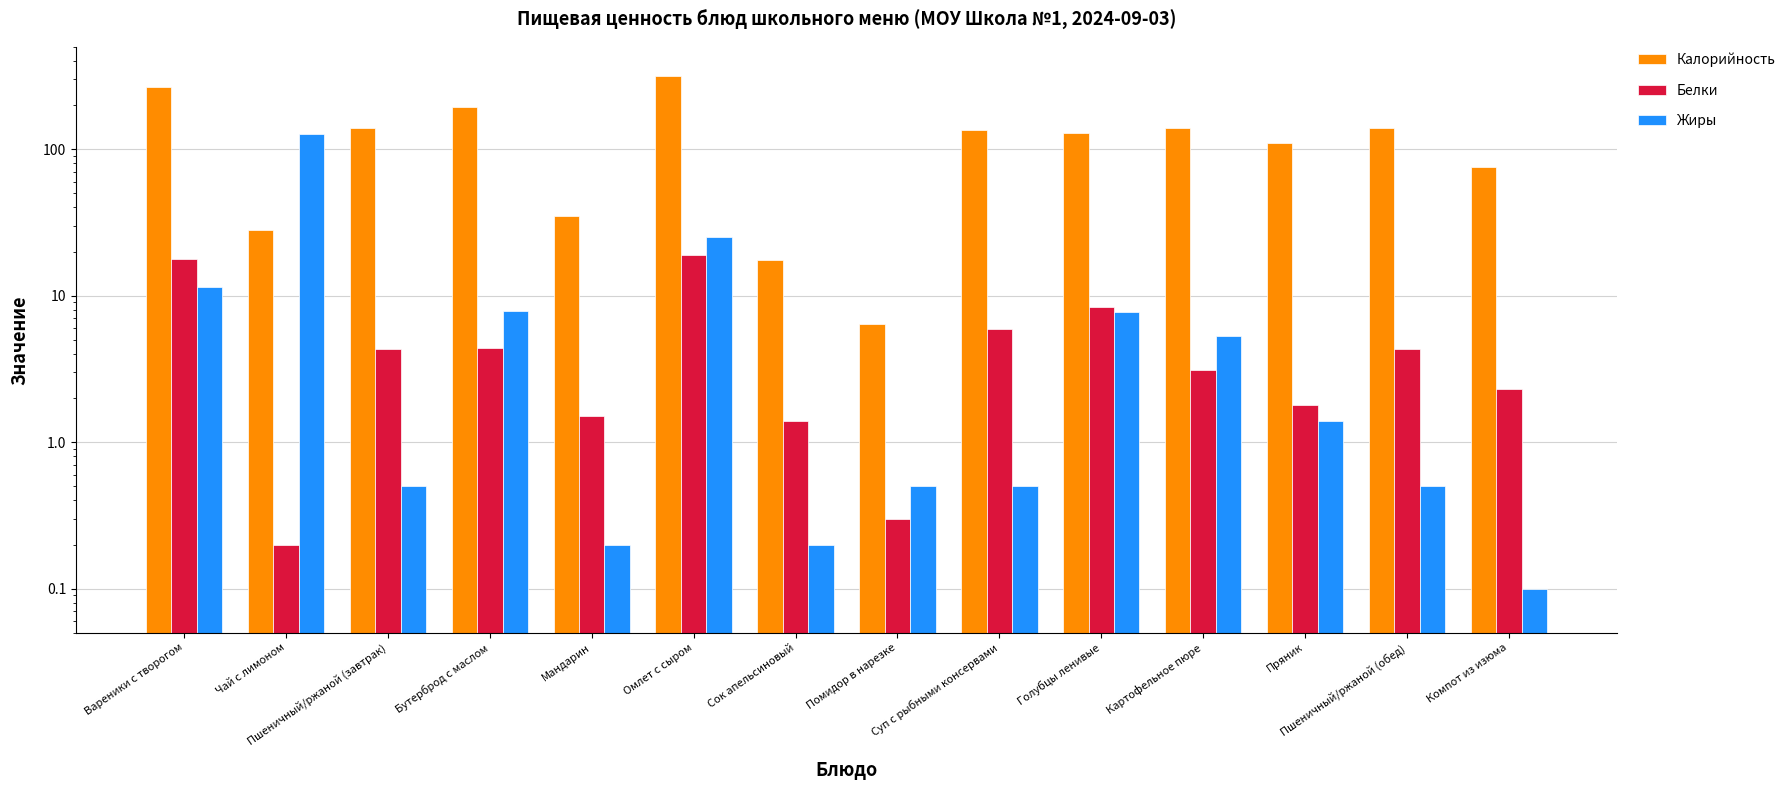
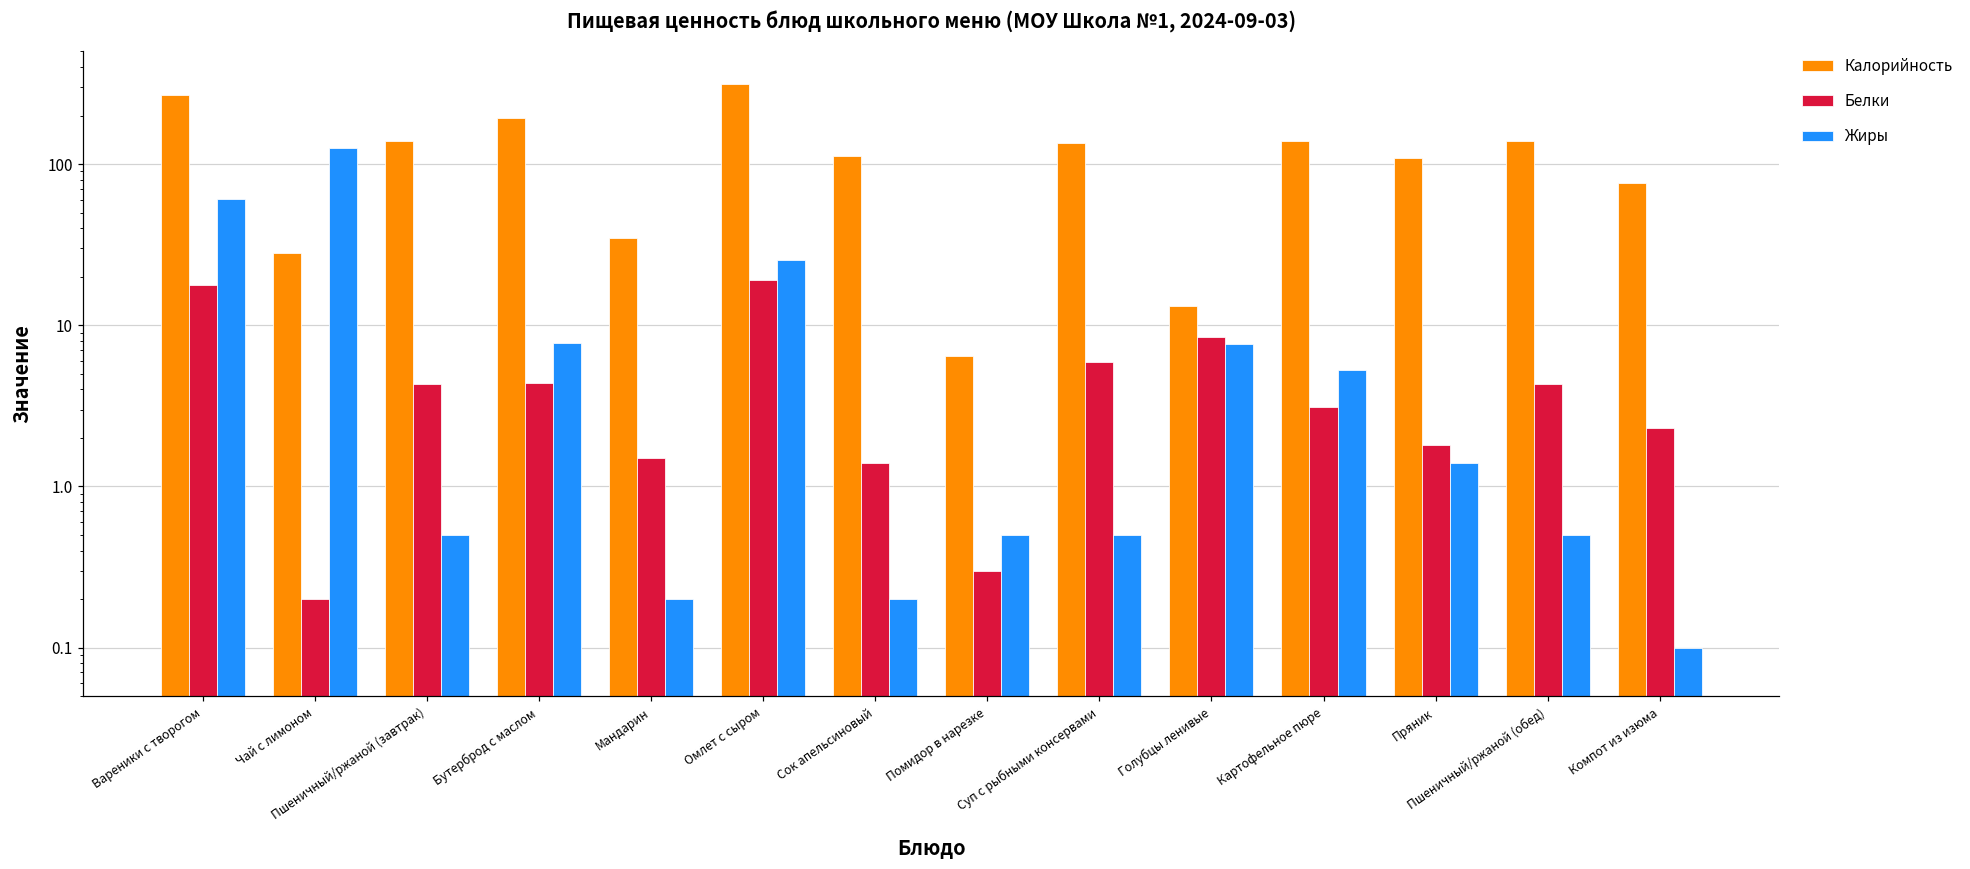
  {
    "Калорийность": {
      "Вареники с творогом": 270,
      "Чай с лимоном": 28,
      "Пшеничный/ржаной (завтрак)": 140,
      "Бутерброд с маслом": 190,
      "Мандарин": 35,
      "Омлет с сыром": 320,
-     "Сок апельсиновый": 18,
+     "Сок апельсиновый": 110,
      "Помидор в нарезке": 6,
      "Суп с рыбными консервами": 130,
-     "Голубцы ленивые": 130,
+     "Голубцы ленивые": 13,
      "Картофельное пюре": 140,
      "Пряник": 110,
      "Пшеничный/ржаной (обед)": 140,
      "Компот из изюма": 80
    },
    "Белки": {
      "Вареники с творогом": 18,
      "Чай с лимоном": 0.20,
      "Пшеничный/ржаной (завтрак)": 4.3,
      "Бутерброд с маслом": 4.4,
      "Мандарин": 1.5,
      "Омлет с сыром": 19,
      "Сок апельсиновый": 1.4,
      "Помидор в нарезке": 0.30,
      "Суп с рыбными консервами": 6,
      "Голубцы ленивые": 8,
      "Картофельное пюре": 3,
      "Пряник": 1.8,
      "Пшеничный/ржаной (обед)": 4.3,
      "Компот из изюма": 2.3
    },
    "Жиры": {
-     "Вареники с творогом": 11,
+     "Вареники с творогом": 61,
      "Чай с лимоном": 130,
      "Пшеничный/ржаной (завтрак)": 0.50,
      "Бутерброд с маслом": 8,
      "Мандарин": 0.20,
      "Омлет с сыром": 25,
      "Сок апельсиновый": 0.20,
      "Помидор в нарезке": 0.50,
      "Суп с рыбными консервами": 0.50,
      "Голубцы ленивые": 8,
      "Картофельное пюре": 5.3,
      "Пряник": 1.4,
      "Пшеничный/ржаной (обед)": 0.50,
      "Компот из изюма": 0.10
    }
  }
